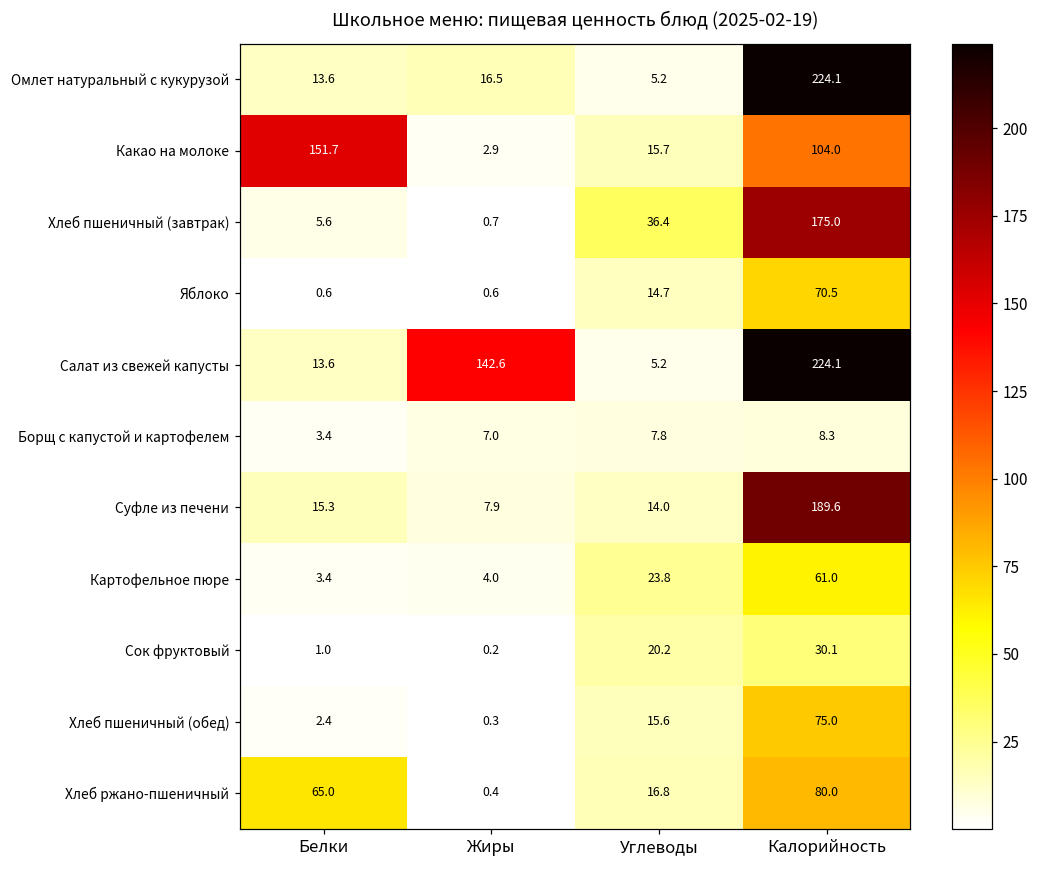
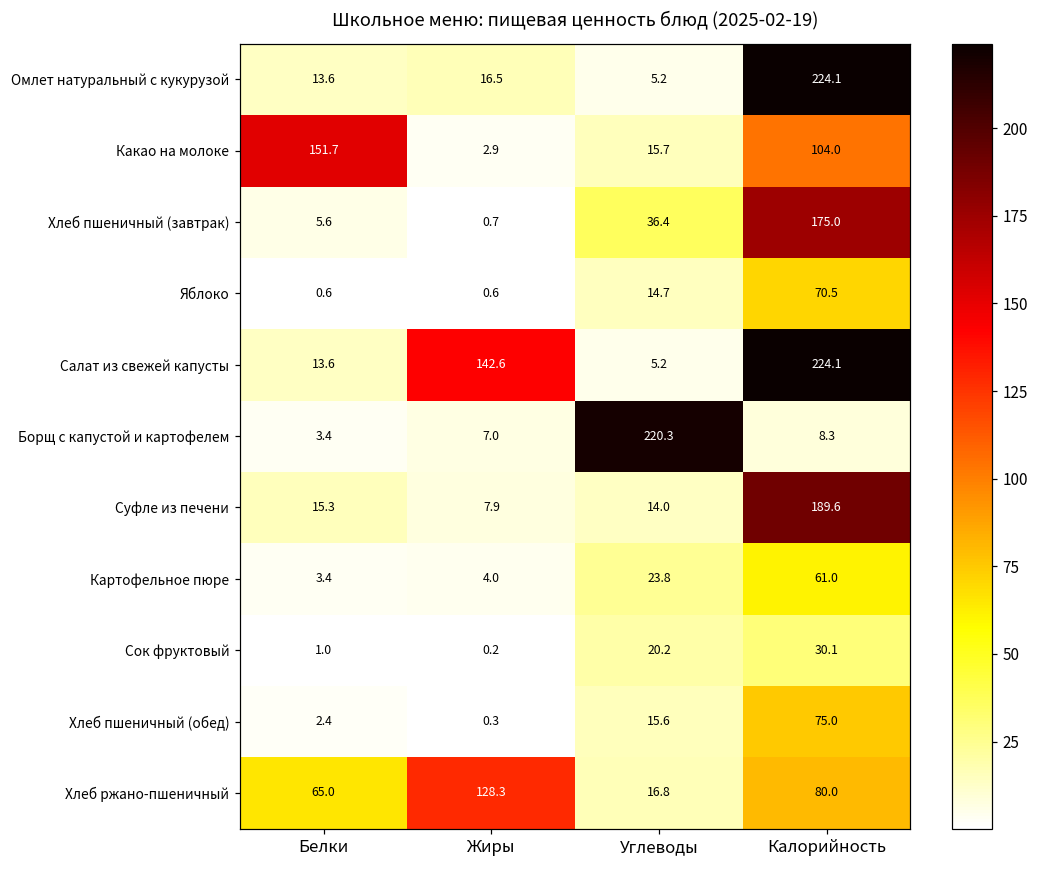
  {
    "Омлет натуральный с кукурузой": {
      "Белки": 13.6,
      "Жиры": 16.5,
      "Углеводы": 5.2,
      "Калорийность": 224.1
    },
    "Какао на молоке": {
      "Белки": 151.7,
      "Жиры": 2.9,
      "Углеводы": 15.7,
      "Калорийность": 104.0
    },
    "Хлеб пшеничный (завтрак)": {
      "Белки": 5.6,
      "Жиры": 0.7,
      "Углеводы": 36.4,
      "Калорийность": 175.0
    },
    "Яблоко": {
      "Белки": 0.6,
      "Жиры": 0.6,
      "Углеводы": 14.7,
      "Калорийность": 70.5
    },
    "Салат из свежей капусты": {
      "Белки": 13.6,
      "Жиры": 142.6,
      "Углеводы": 5.2,
      "Калорийность": 224.1
    },
    "Борщ с капустой и картофелем": {
      "Белки": 3.4,
      "Жиры": 7.0,
-     "Углеводы": 7.8,
+     "Углеводы": 220.3,
      "Калорийность": 8.3
    },
    "Суфле из печени": {
      "Белки": 15.3,
      "Жиры": 7.9,
      "Углеводы": 14.0,
      "Калорийность": 189.6
    },
    "Картофельное пюре": {
      "Белки": 3.4,
      "Жиры": 4.0,
      "Углеводы": 23.8,
      "Калорийность": 61.0
    },
    "Сок фруктовый": {
      "Белки": 1.0,
      "Жиры": 0.2,
      "Углеводы": 20.2,
      "Калорийность": 30.1
    },
    "Хлеб пшеничный (обед)": {
      "Белки": 2.4,
      "Жиры": 0.3,
      "Углеводы": 15.6,
      "Калорийность": 75.0
    },
    "Хлеб ржано-пшеничный": {
      "Белки": 65.0,
-     "Жиры": 0.4,
+     "Жиры": 128.3,
      "Углеводы": 16.8,
      "Калорийность": 80.0
    }
  }
